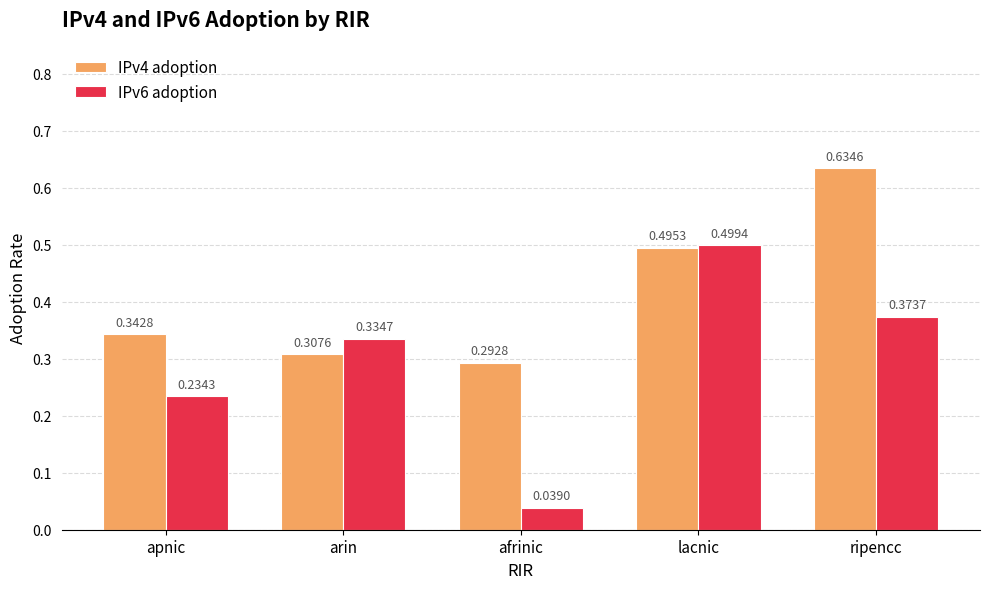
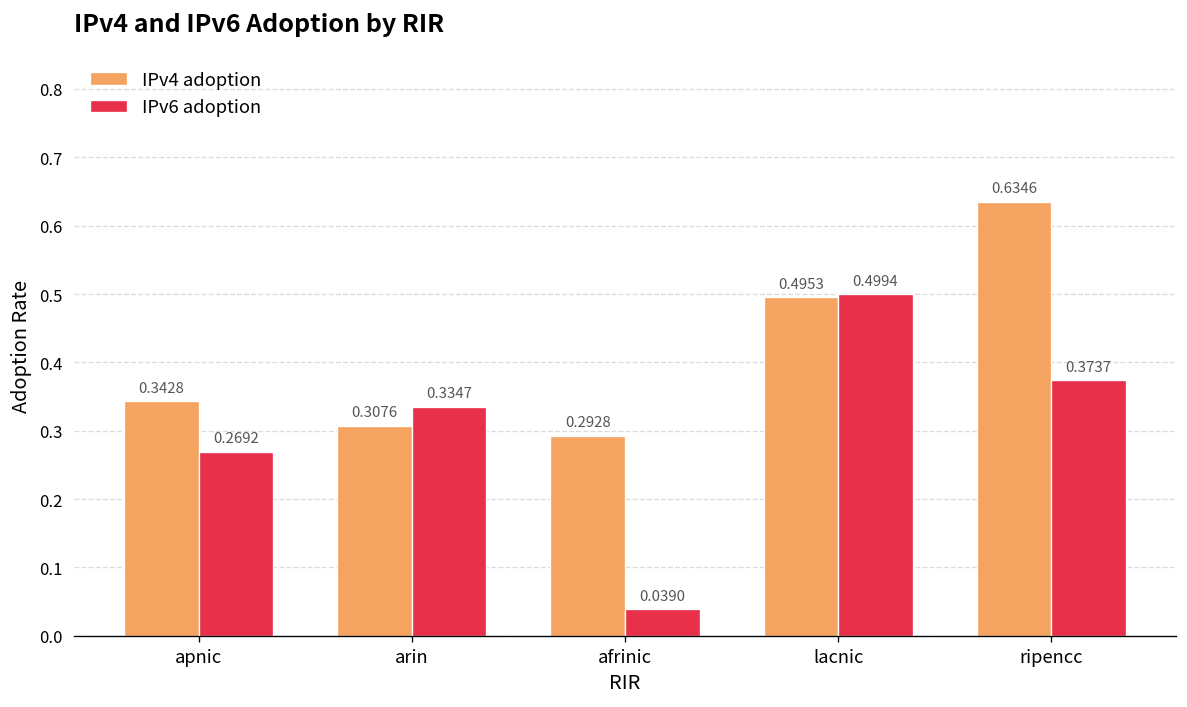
  {
    "IPv4 adoption": {
      "apnic": 0.3428,
      "arin": 0.3076,
      "afrinic": 0.2928,
      "lacnic": 0.4953,
      "ripencc": 0.6346
    },
    "IPv6 adoption": {
-     "apnic": 0.2343,
+     "apnic": 0.2692,
      "arin": 0.3347,
      "afrinic": 0.0390,
      "lacnic": 0.4994,
      "ripencc": 0.3737
    }
  }
